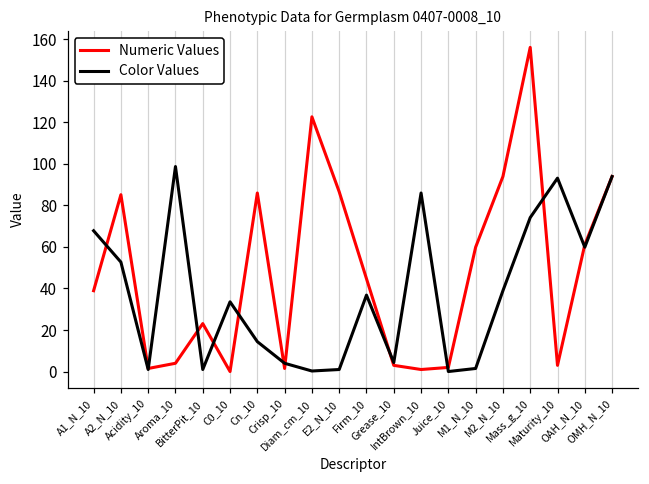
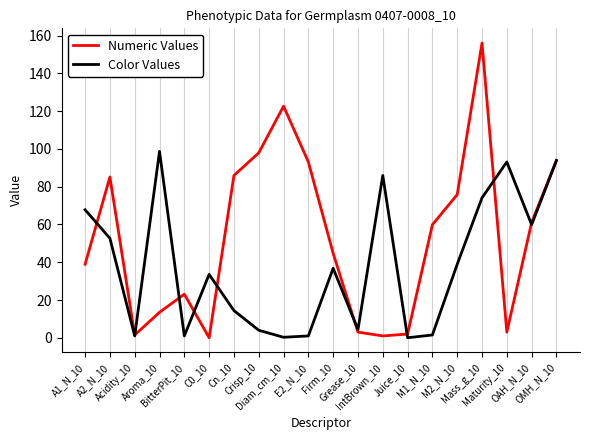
  {
    "Numeric Values": {
      "A1_N_10": 39,
      "A2_N_10": 85,
-     "Aroma_10": 4,
+     "Aroma_10": 14,
      "BitterPit_10": 23,
      "C0_10": 0,
      "Cn_10": 86,
-     "Crisp_10": 2,
+     "Crisp_10": 98,
      "Diam_cm_10": 123,
-     "E2_N_10": 87,
+     "E2_N_10": 93,
      "Firm_10": 45,
      "IntBrown_10": 1,
      "Juice_10": 2,
      "M1_N_10": 60,
-     "M2_N_10": 94,
+     "M2_N_10": 76,
      "Mass_g_10": 156,
      "Maturity_10": 3
    },
    "Color Values": {
      "A1_N_10": 68,
      "A2_N_10": 53,
      "Aroma_10": 99,
      "BitterPit_10": 1,
      "C0_10": 34,
      "Cn_10": 14,
      "Crisp_10": 4,
      "Diam_cm_10": 0,
      "E2_N_10": 1,
      "Firm_10": 37,
      "IntBrown_10": 86,
      "Juice_10": 0,
      "M1_N_10": 2,
      "M2_N_10": 39,
      "Mass_g_10": 74,
      "Maturity_10": 93
    }
  }
